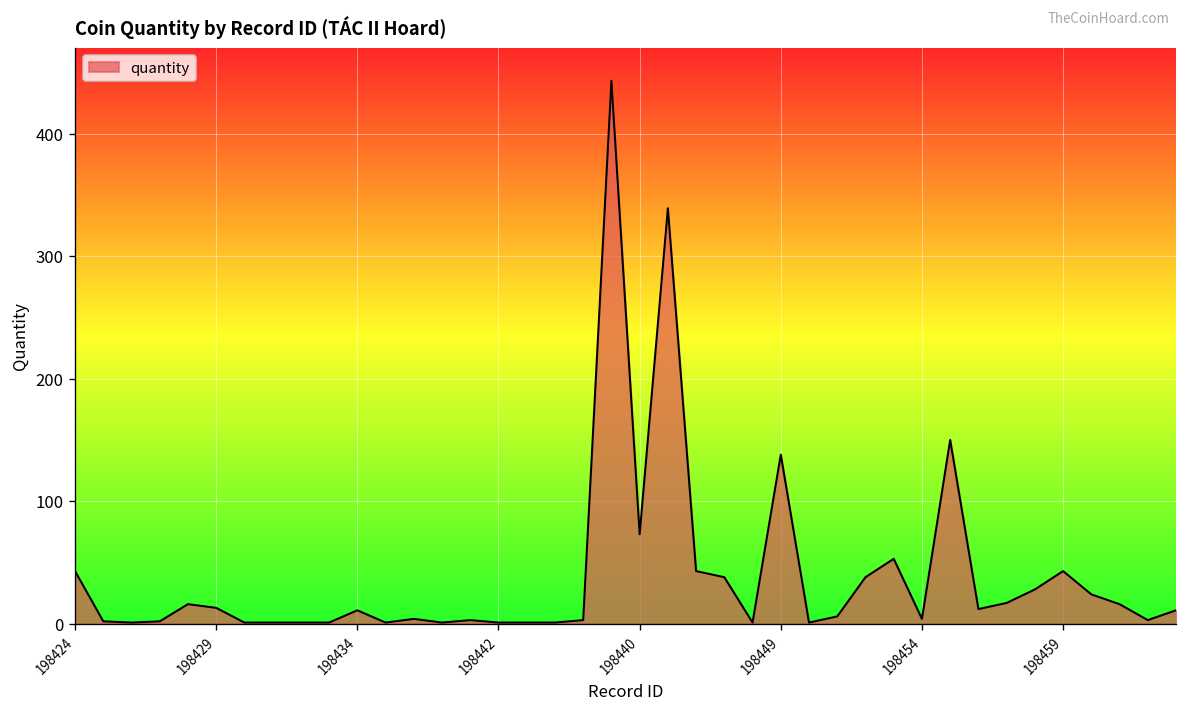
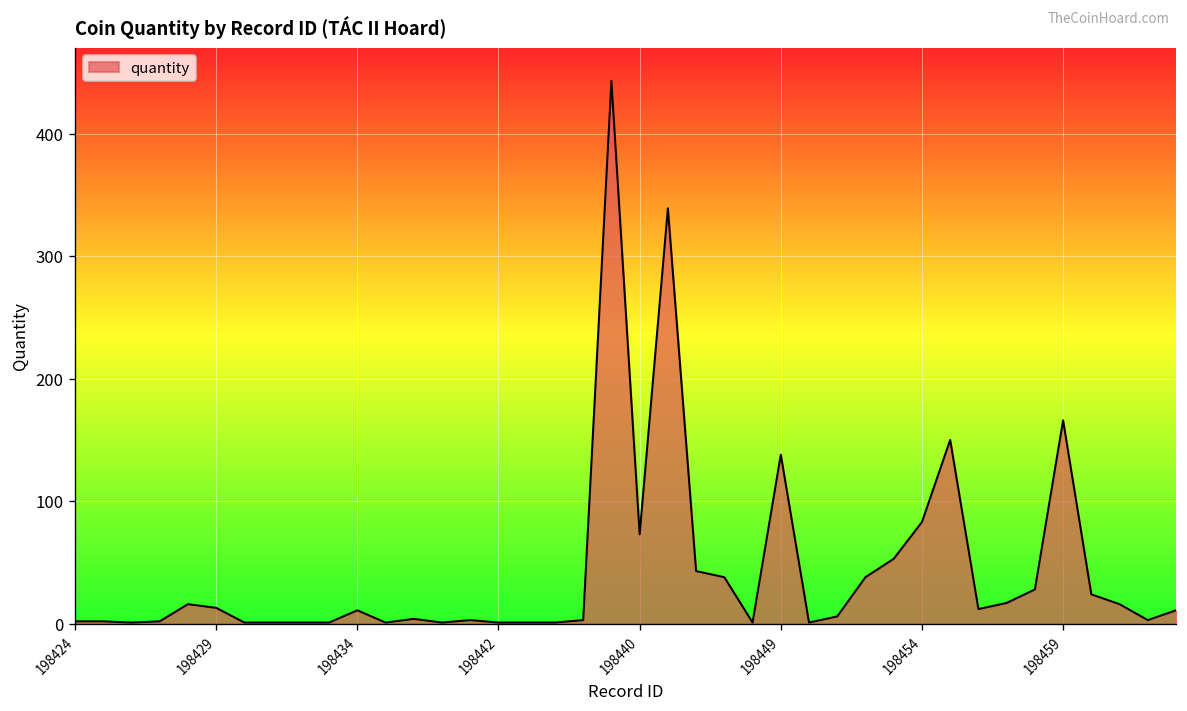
  {
-   "198424": 43,
+   "198424": 2,
    "198429": 13,
    "198434": 11,
    "198442": 1,
    "198440": 73,
    "198449": 138,
-   "198454": 4,
-   "198459": 43
+   "198454": 83,
+   "198459": 166
  }
